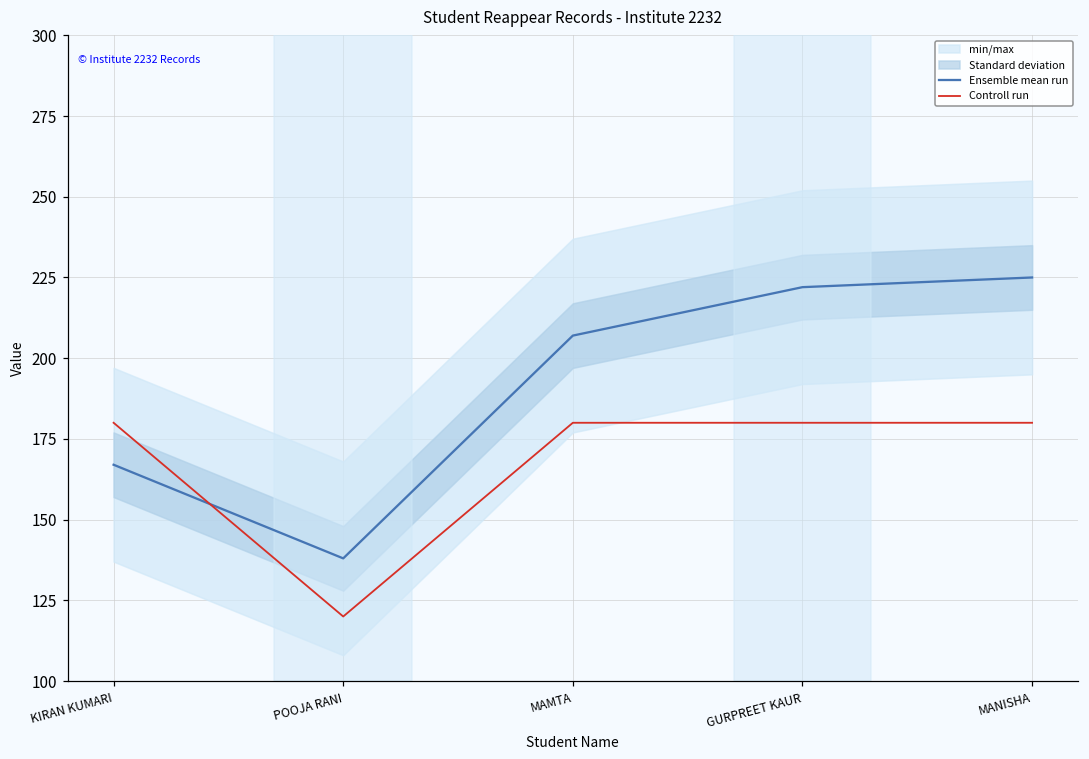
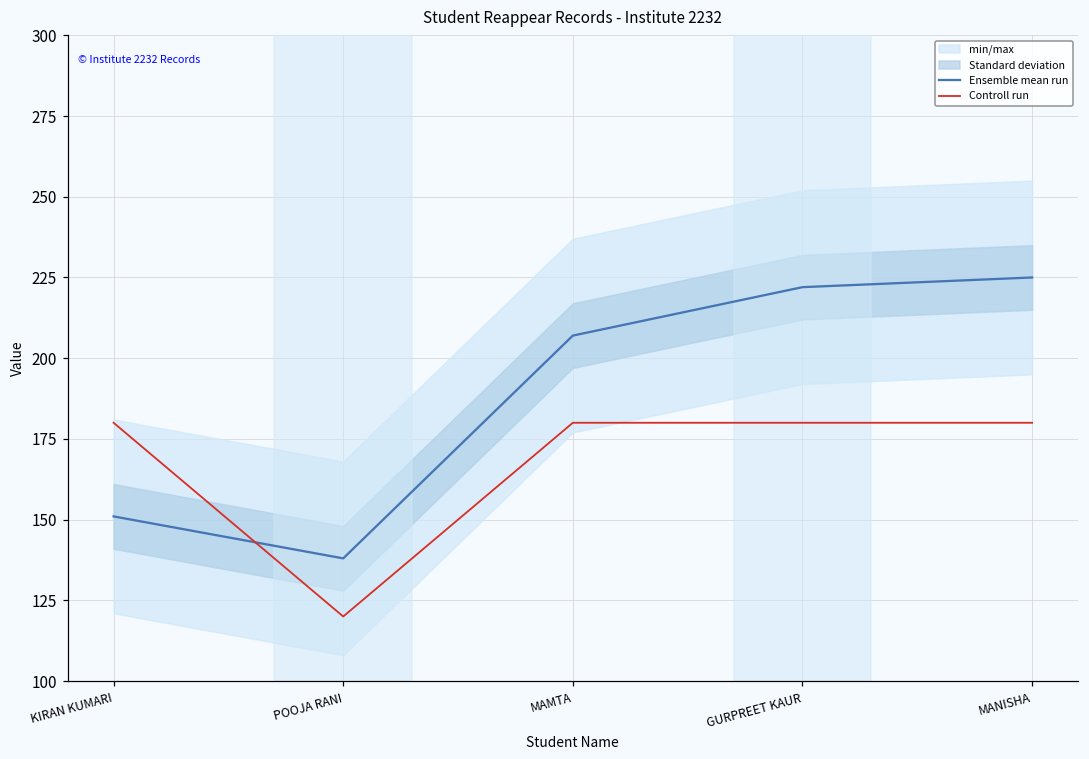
  {
    "Ensemble mean run": {
-     "KIRAN KUMARI": 167,
+     "KIRAN KUMARI": 151,
      "MAMTA": 207,
      "MANISHA": 225
    },
    "Controll run": {
      "KIRAN KUMARI": 180,
      "MAMTA": 180,
      "MANISHA": 180
    }
  }
